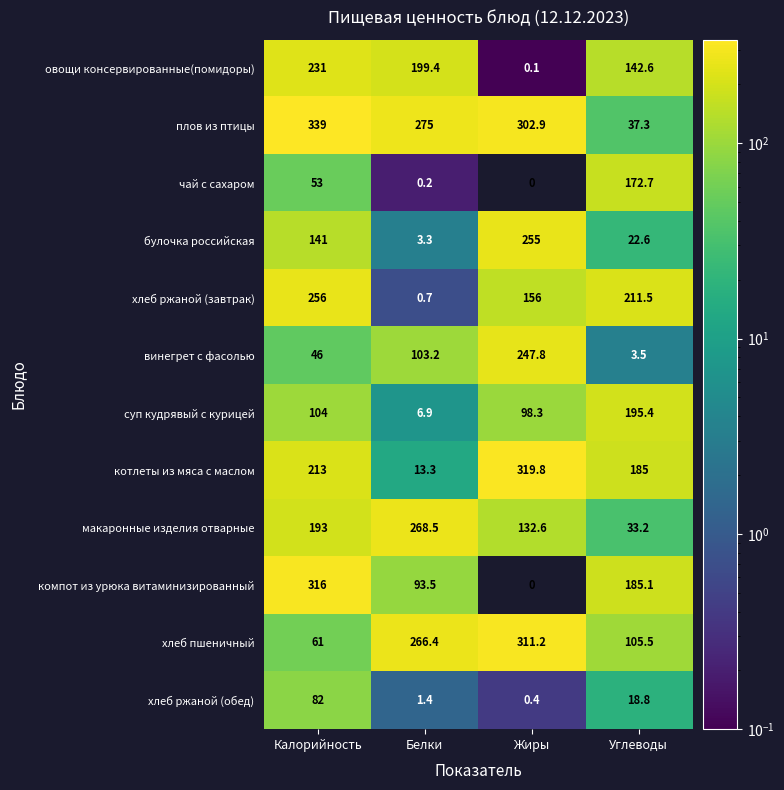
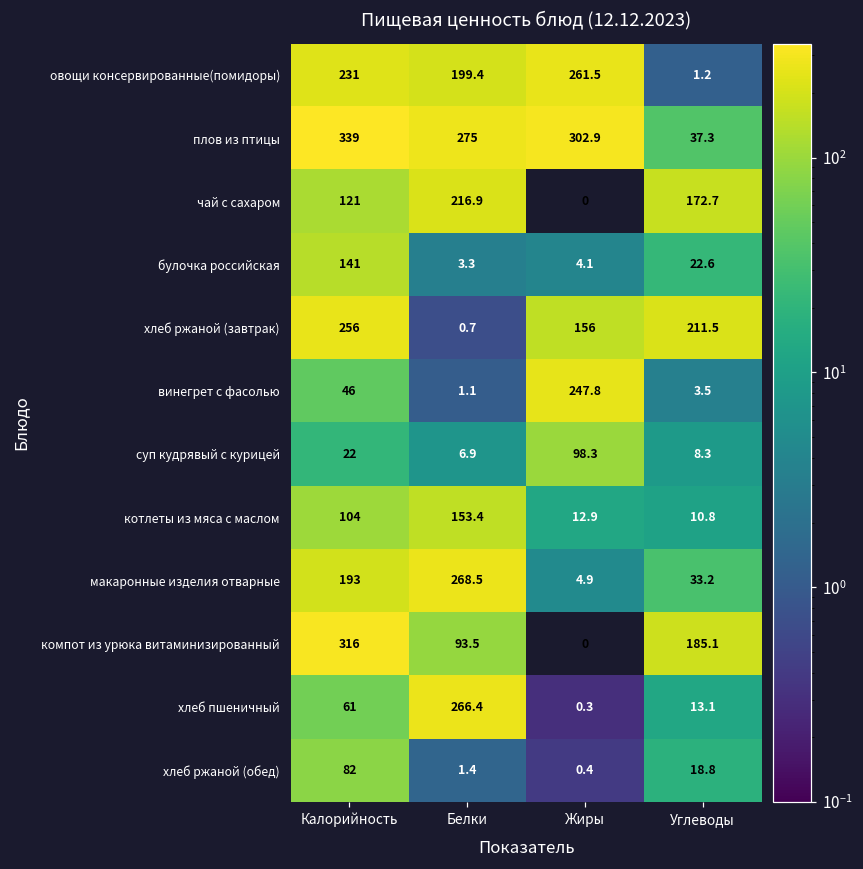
  {
    "овощи консервированные(помидоры)": {
      "Калорийность": 231,
      "Белки": 199.4,
-     "Жиры": 0.1,
-     "Углеводы": 142.6
+     "Жиры": 261.5,
+     "Углеводы": 1.2
    },
    "плов из птицы": {
      "Калорийность": 339,
      "Белки": 275,
      "Жиры": 302.9,
      "Углеводы": 37.3
    },
    "чай с сахаром": {
-     "Калорийность": 53,
-     "Белки": 0.2,
+     "Калорийность": 121,
+     "Белки": 216.9,
      "Углеводы": 172.7
    },
    "булочка российская": {
      "Калорийность": 141,
      "Белки": 3.3,
-     "Жиры": 255,
+     "Жиры": 4.1,
      "Углеводы": 22.6
    },
    "хлеб ржаной (завтрак)": {
      "Калорийность": 256,
      "Белки": 0.7,
      "Жиры": 156,
      "Углеводы": 211.5
    },
    "винегрет с фасолью": {
      "Калорийность": 46,
-     "Белки": 103.2,
+     "Белки": 1.1,
      "Жиры": 247.8,
      "Углеводы": 3.5
    },
    "суп кудрявый с курицей": {
-     "Калорийность": 104,
+     "Калорийность": 22,
      "Белки": 6.9,
      "Жиры": 98.3,
-     "Углеводы": 195.4
+     "Углеводы": 8.3
    },
    "котлеты из мяса с маслом": {
-     "Калорийность": 213,
-     "Белки": 13.3,
-     "Жиры": 319.8,
-     "Углеводы": 185
+     "Калорийность": 104,
+     "Белки": 153.4,
+     "Жиры": 12.9,
+     "Углеводы": 10.8
    },
    "макаронные изделия отварные": {
      "Калорийность": 193,
      "Белки": 268.5,
-     "Жиры": 132.6,
+     "Жиры": 4.9,
      "Углеводы": 33.2
    },
    "компот из урюка витаминизированный": {
      "Калорийность": 316,
      "Белки": 93.5,
      "Углеводы": 185.1
    },
    "хлеб пшеничный": {
      "Калорийность": 61,
      "Белки": 266.4,
-     "Жиры": 311.2,
-     "Углеводы": 105.5
+     "Жиры": 0.3,
+     "Углеводы": 13.1
    },
    "хлеб ржаной (обед)": {
      "Калорийность": 82,
      "Белки": 1.4,
      "Жиры": 0.4,
      "Углеводы": 18.8
    }
  }
